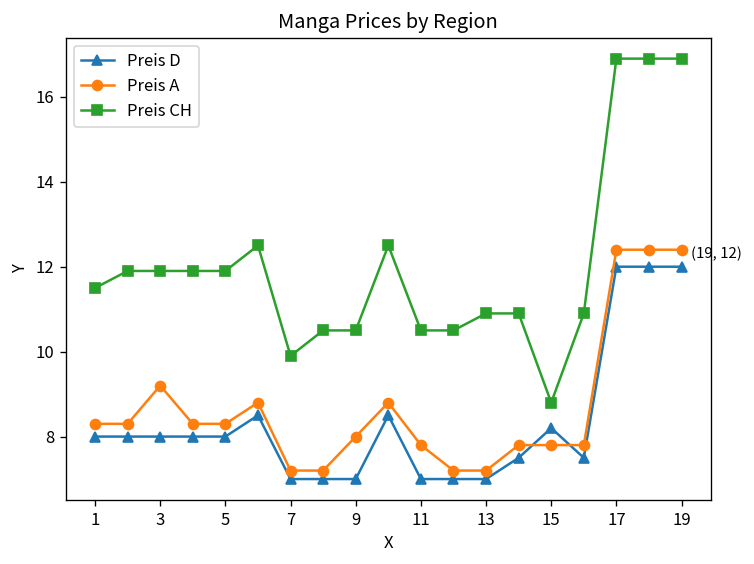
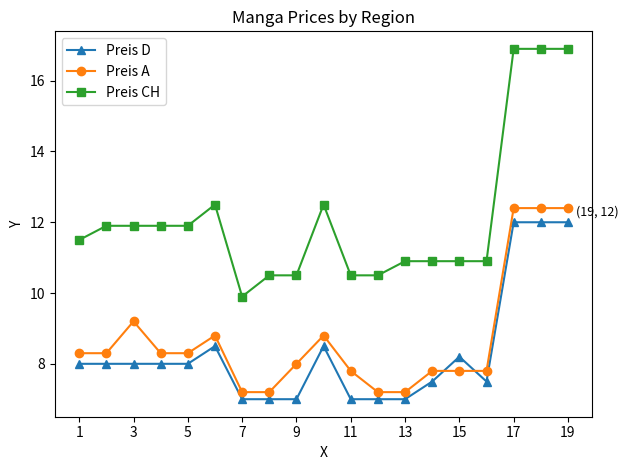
  {
    "Preis D": {
      "1": 8.0,
      "3": 8.0,
      "5": 8.0,
      "7": 7.0,
      "9": 7.0,
      "11": 7.0,
      "13": 7.0,
      "15": 8.2,
      "17": 12.0
    },
    "Preis A": {
      "19": 12
    },
    "Preis CH": {
      "1": 11.5,
      "3": 11.9,
      "5": 11.9,
      "7": 9.9,
      "9": 10.5,
      "11": 10.5,
      "13": 10.9,
-     "15": 8.8,
+     "15": 10.9,
      "17": 16.9,
      "19": 16.9
    }
  }
